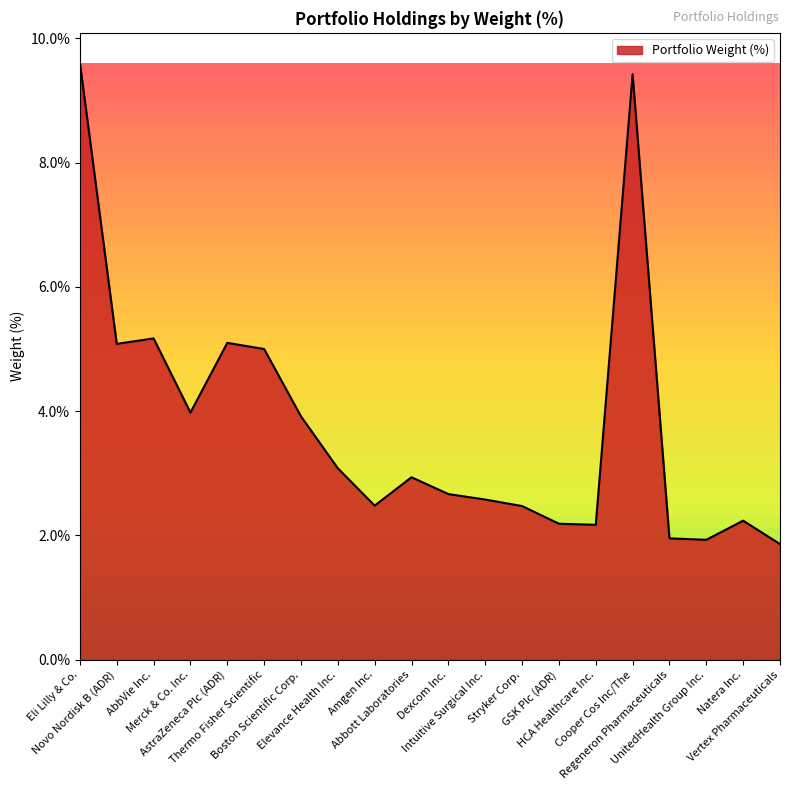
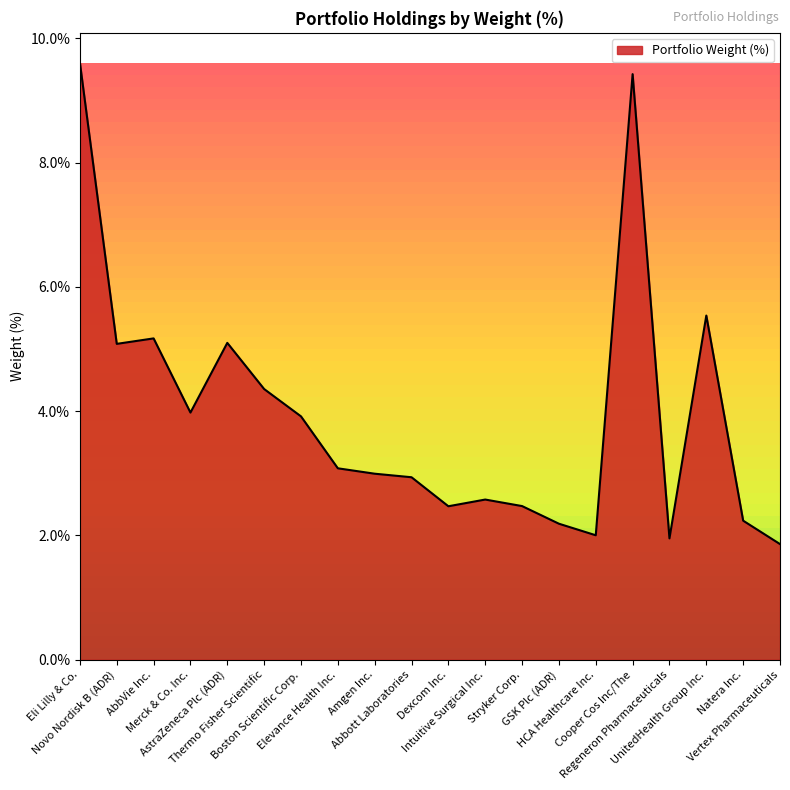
  {
    "Eli Lilly & Co.": "9.6%",
    "Novo Nordisk B (ADR)": "5.1%",
    "AbbVie Inc.": "5.2%",
    "Merck & Co. Inc.": "4.0%",
    "AstraZeneca Plc (ADR)": "5.1%",
-   "Thermo Fisher Scientific": "5.0%",
+   "Thermo Fisher Scientific": "4.4%",
    "Boston Scientific Corp.": "3.9%",
    "Elevance Health Inc.": "3.1%",
-   "Amgen Inc.": "2.5%",
+   "Amgen Inc.": "3.0%",
    "Abbott Laboratories": "2.9%",
-   "Dexcom Inc.": "2.7%",
+   "Dexcom Inc.": "2.5%",
    "Intuitive Surgical Inc.": "2.6%",
    "Stryker Corp.": "2.5%",
    "GSK Plc (ADR)": "2.2%",
-   "HCA Healthcare Inc.": "2.2%",
+   "HCA Healthcare Inc.": "2.0%",
    "Cooper Cos Inc/The": "9.4%",
    "Regeneron Pharmaceuticals": "2.0%",
-   "UnitedHealth Group Inc.": "1.9%",
+   "UnitedHealth Group Inc.": "5.5%",
    "Natera Inc.": "2.2%",
    "Vertex Pharmaceuticals": "1.9%"
  }
